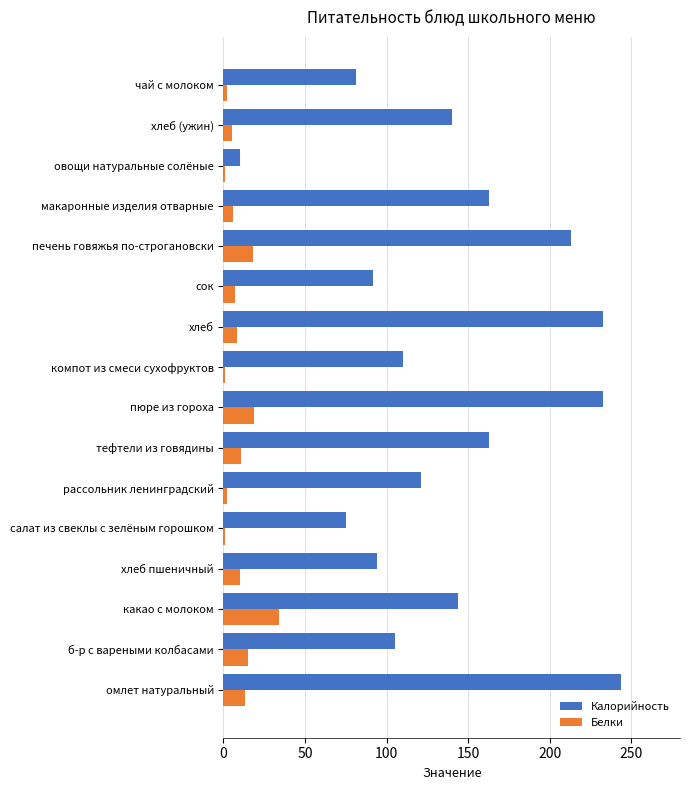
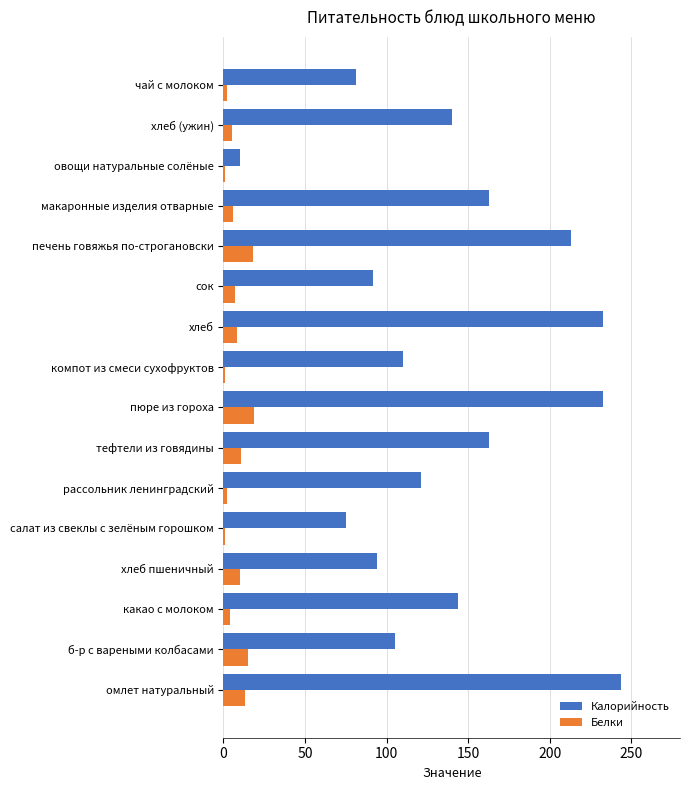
  {
    "Калорийность": {
      "чай с молоком": 81,
      "хлеб (ужин)": 140,
      "овощи натуральные солёные": 10,
      "макаронные изделия отварные": 163,
      "печень говяжья по-строгановски": 213,
      "сок": 92,
      "хлеб": 233,
      "компот из смеси сухофруктов": 110,
      "пюре из гороха": 233,
      "тефтели из говядины": 163,
      "рассольник ленинградский": 121,
      "салат из свеклы с зелёным горошком": 75,
      "хлеб пшеничный": 94,
      "какао с молоком": 144,
      "б-р с вареными колбасами": 105,
      "омлет натуральный": 244
    },
    "Белки": {
      "чай с молоком": 2,
      "хлеб (ужин)": 5,
      "макаронные изделия отварные": 6,
      "печень говяжья по-строгановски": 18,
      "сок": 7,
      "хлеб": 8,
      "пюре из гороха": 19,
      "тефтели из говядины": 11,
      "рассольник ленинградский": 2,
      "хлеб пшеничный": 10,
-     "какао с молоком": 34,
+     "какао с молоком": 4,
      "б-р с вареными колбасами": 15,
      "омлет натуральный": 13
    }
  }
